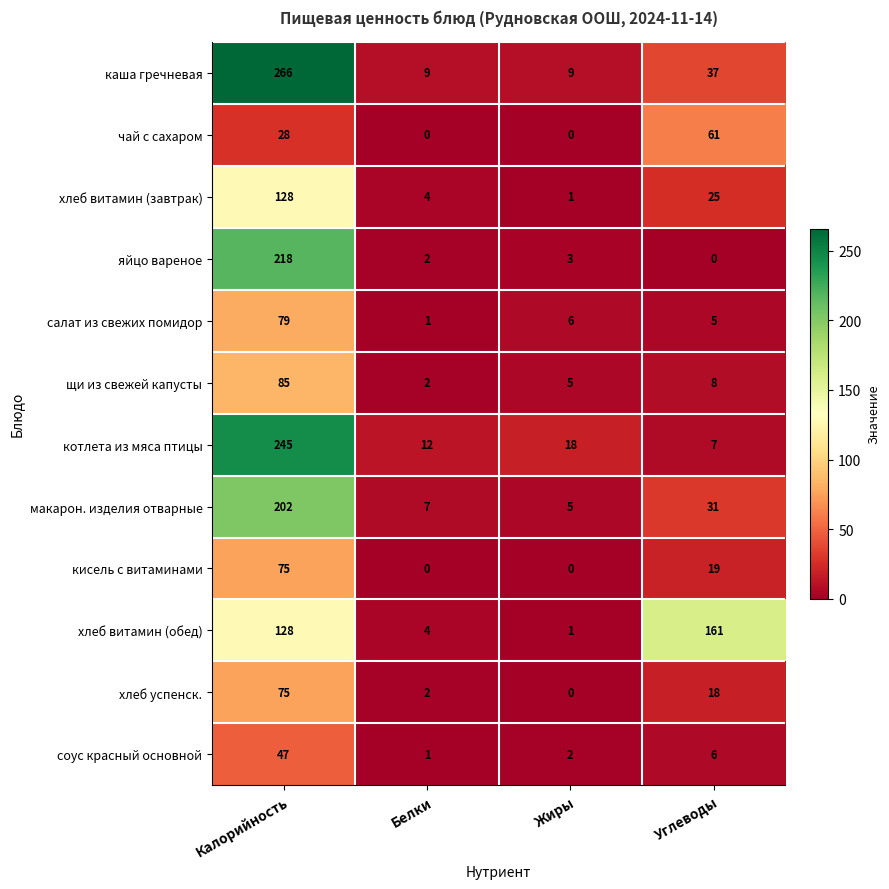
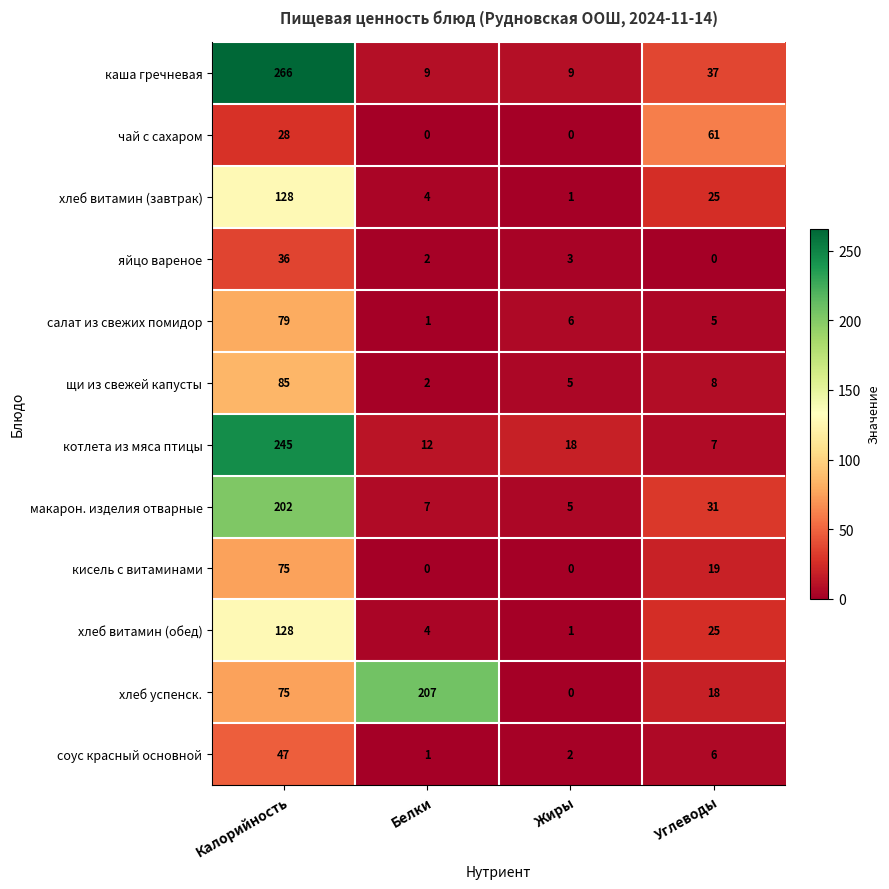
  {
    "каша гречневая": {
      "Калорийность": 266,
      "Белки": 9,
      "Жиры": 9,
      "Углеводы": 37
    },
    "чай с сахаром": {
      "Калорийность": 28,
      "Белки": 0,
      "Жиры": 0,
      "Углеводы": 61
    },
    "хлеб витамин (завтрак)": {
      "Калорийность": 128,
      "Белки": 4,
      "Жиры": 1,
      "Углеводы": 25
    },
    "яйцо вареное": {
-     "Калорийность": 218,
+     "Калорийность": 36,
      "Белки": 2,
      "Жиры": 3,
      "Углеводы": 0
    },
    "салат из свежих помидор": {
      "Калорийность": 79,
      "Белки": 1,
      "Жиры": 6,
      "Углеводы": 5
    },
    "щи из свежей капусты": {
      "Калорийность": 85,
      "Белки": 2,
      "Жиры": 5,
      "Углеводы": 8
    },
    "котлета из мяса птицы": {
      "Калорийность": 245,
      "Белки": 12,
      "Жиры": 18,
      "Углеводы": 7
    },
    "макарон. изделия отварные": {
      "Калорийность": 202,
      "Белки": 7,
      "Жиры": 5,
      "Углеводы": 31
    },
    "кисель с витаминами": {
      "Калорийность": 75,
      "Белки": 0,
      "Жиры": 0,
      "Углеводы": 19
    },
    "хлеб витамин (обед)": {
      "Калорийность": 128,
      "Белки": 4,
      "Жиры": 1,
-     "Углеводы": 161
+     "Углеводы": 25
    },
    "хлеб успенск.": {
      "Калорийность": 75,
-     "Белки": 2,
+     "Белки": 207,
      "Жиры": 0,
      "Углеводы": 18
    },
    "соус красный основной": {
      "Калорийность": 47,
      "Белки": 1,
      "Жиры": 2,
      "Углеводы": 6
    }
  }
